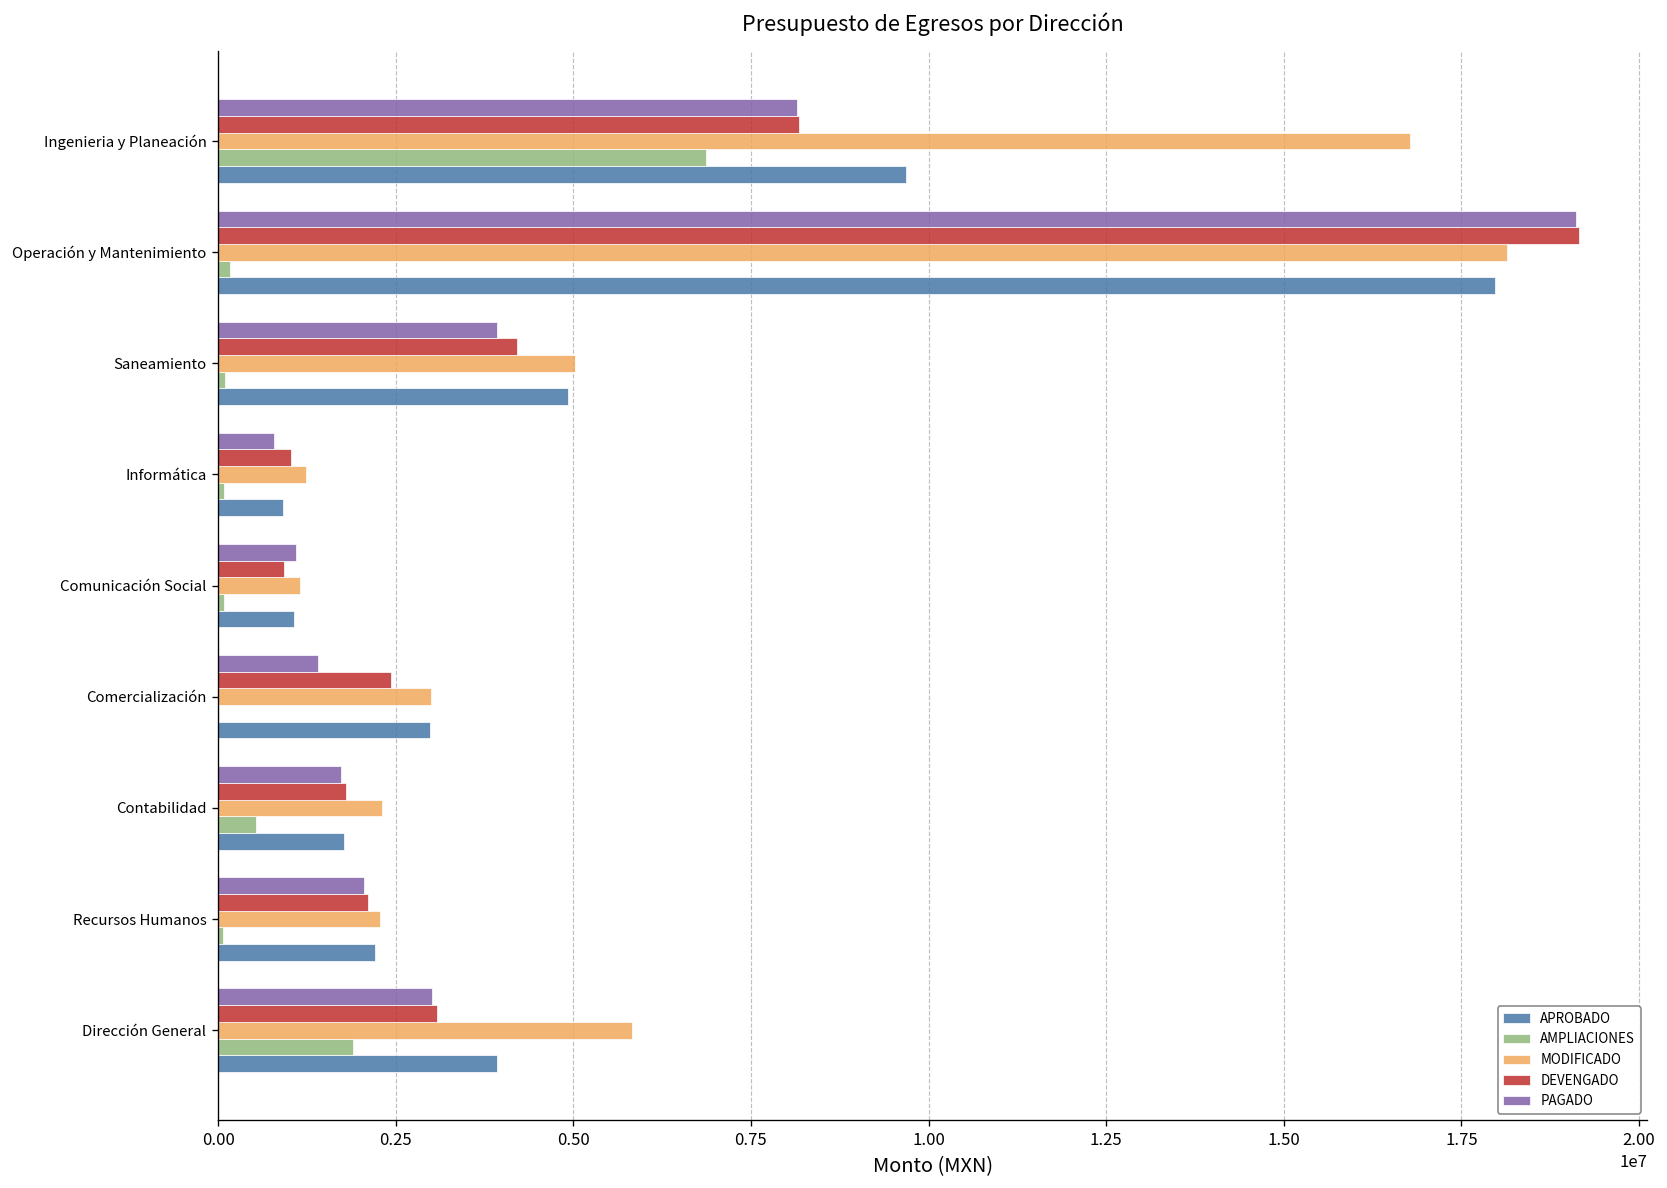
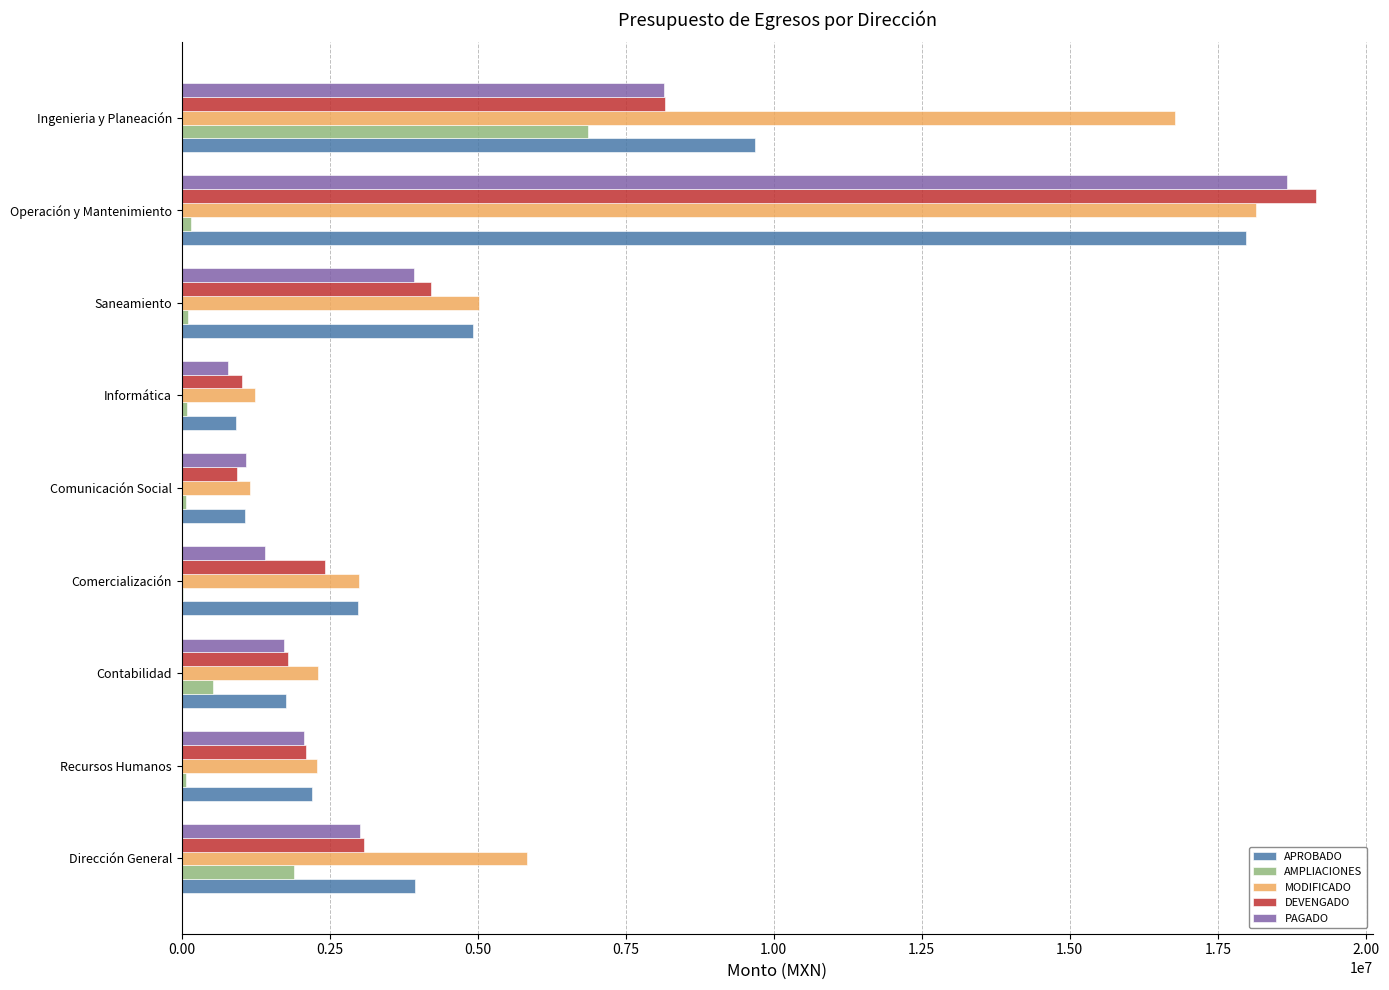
  {
    "APROBADO": {
      "Ingenieria y Planeación": 9700000,
      "Operación y Mantenimiento": 18000000,
      "Saneamiento": 4900000,
      "Informática": 900000,
      "Comunicación Social": 1100000,
      "Comercialización": 3000000,
      "Contabilidad": 1800000,
      "Recursos Humanos": 2200000,
      "Dirección General": 3900000
    },
    "AMPLIACIONES": {
      "Ingenieria y Planeación": 6900000,
      "Operación y Mantenimiento": 200000,
      "Saneamiento": 100000,
      "Informática": 100000,
      "Comunicación Social": 100000,
      "Contabilidad": 500000,
      "Recursos Humanos": 100000,
      "Dirección General": 1900000
    },
    "MODIFICADO": {
      "Ingenieria y Planeación": 16800000,
      "Operación y Mantenimiento": 18100000,
      "Saneamiento": 5000000,
      "Informática": 1200000,
      "Comunicación Social": 1100000,
      "Comercialización": 3000000,
      "Contabilidad": 2300000,
      "Recursos Humanos": 2300000,
      "Dirección General": 5800000
    },
    "DEVENGADO": {
      "Ingenieria y Planeación": 8200000,
      "Operación y Mantenimiento": 19200000,
      "Saneamiento": 4200000,
      "Informática": 1000000,
      "Comunicación Social": 900000,
      "Comercialización": 2400000,
      "Contabilidad": 1800000,
      "Recursos Humanos": 2100000,
      "Dirección General": 3100000
    },
    "PAGADO": {
      "Ingenieria y Planeación": 8100000,
-     "Operación y Mantenimiento": 19100000,
+     "Operación y Mantenimiento": 18700000,
      "Saneamiento": 3900000,
      "Informática": 800000,
      "Comunicación Social": 1100000,
      "Comercialización": 1400000,
      "Contabilidad": 1700000,
      "Recursos Humanos": 2100000,
      "Dirección General": 3000000
    }
  }
